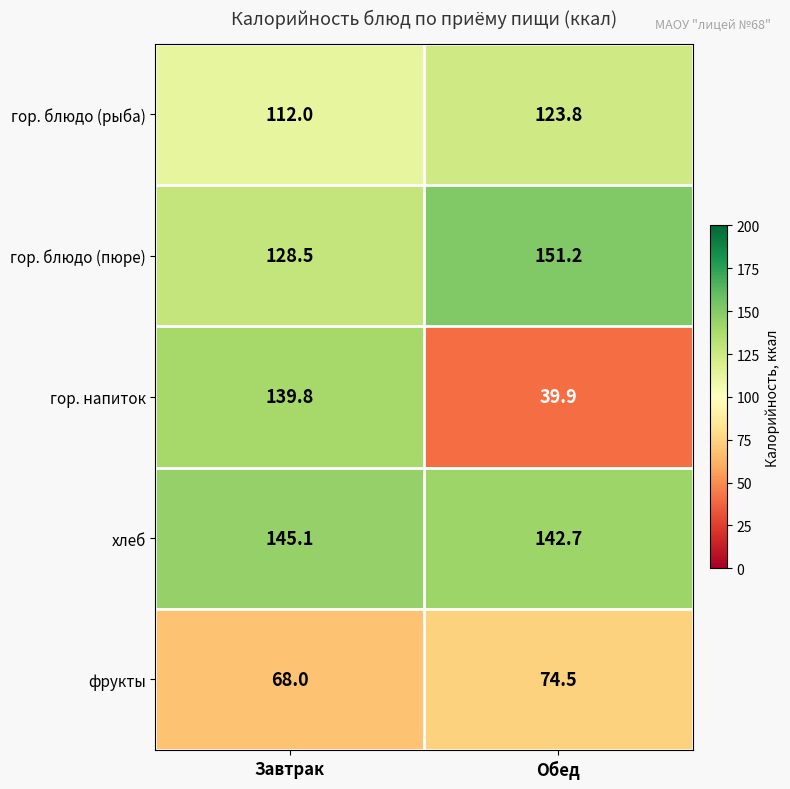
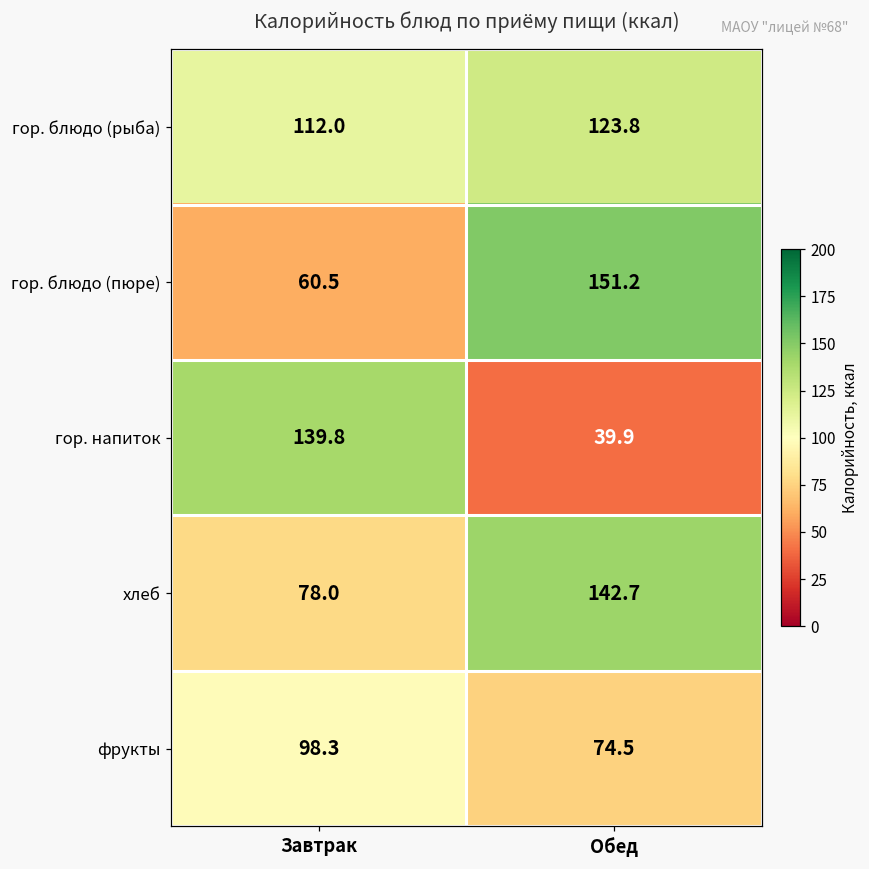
  {
    "гор. блюдо (рыба)": {
      "Завтрак": 112.0,
      "Обед": 123.8
    },
    "гор. блюдо (пюре)": {
-     "Завтрак": 128.5,
+     "Завтрак": 60.5,
      "Обед": 151.2
    },
    "гор. напиток": {
      "Завтрак": 139.8,
      "Обед": 39.9
    },
    "хлеб": {
-     "Завтрак": 145.1,
+     "Завтрак": 78.0,
      "Обед": 142.7
    },
    "фрукты": {
-     "Завтрак": 68.0,
+     "Завтрак": 98.3,
      "Обед": 74.5
    }
  }
